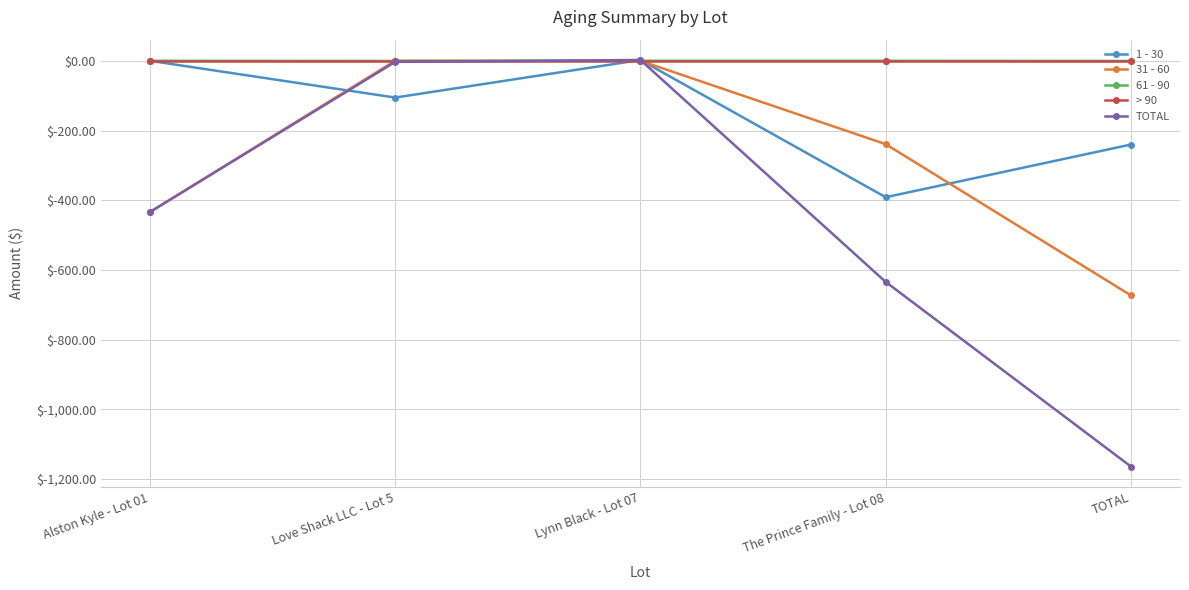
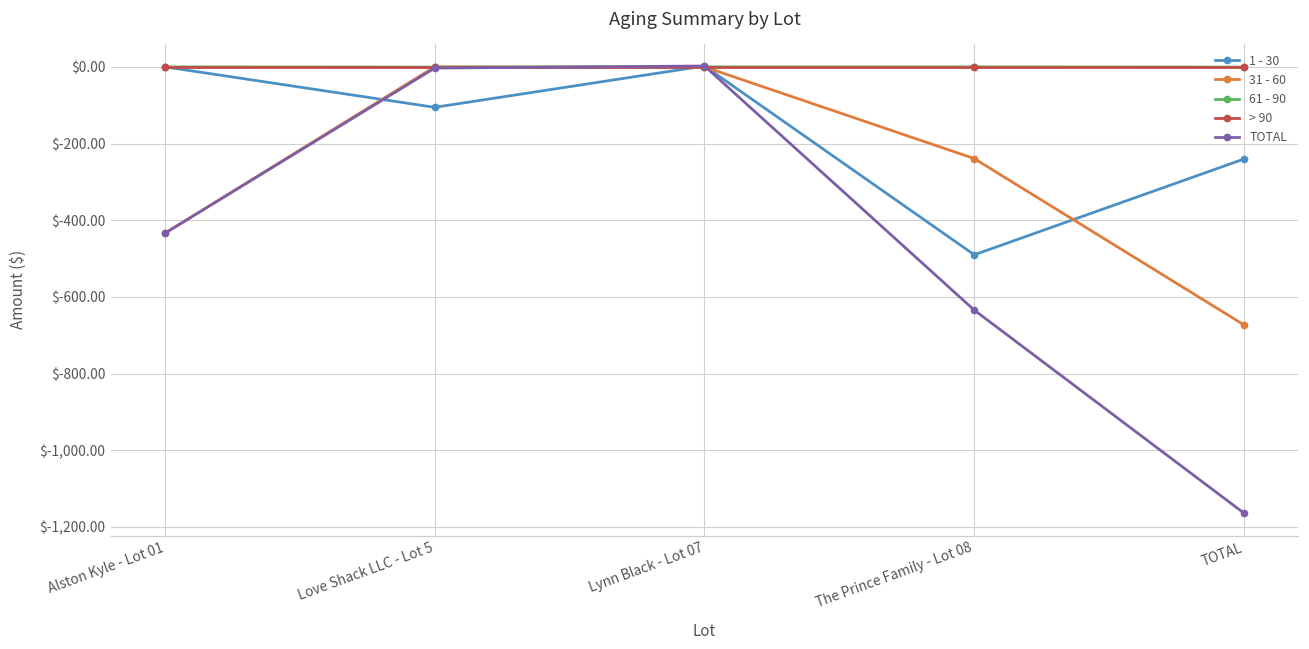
  {
    "1 - 30": {
      "Love Shack LLC - Lot 5": "$-110",
-     "The Prince Family - Lot 08": "$-390",
+     "The Prince Family - Lot 08": "$-490",
      "TOTAL": "$-240"
    },
    "TOTAL": {
      "The Prince Family - Lot 08": "$-630",
      "TOTAL": "$-1,160"
    }
  }
